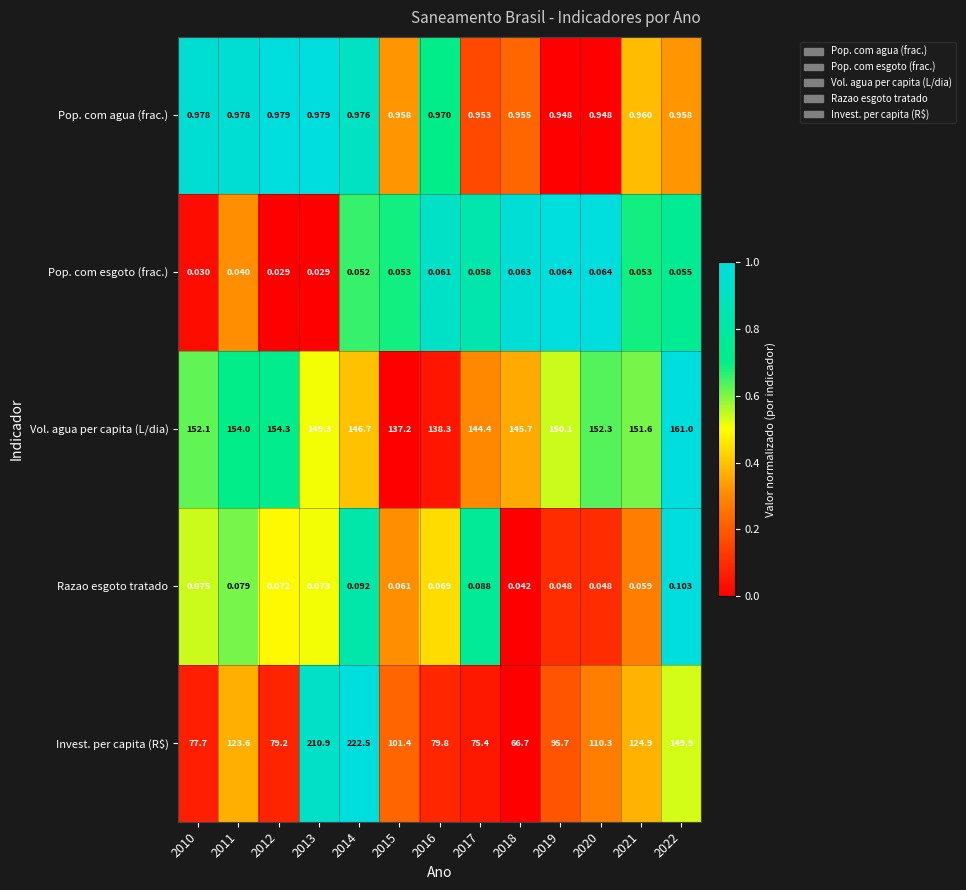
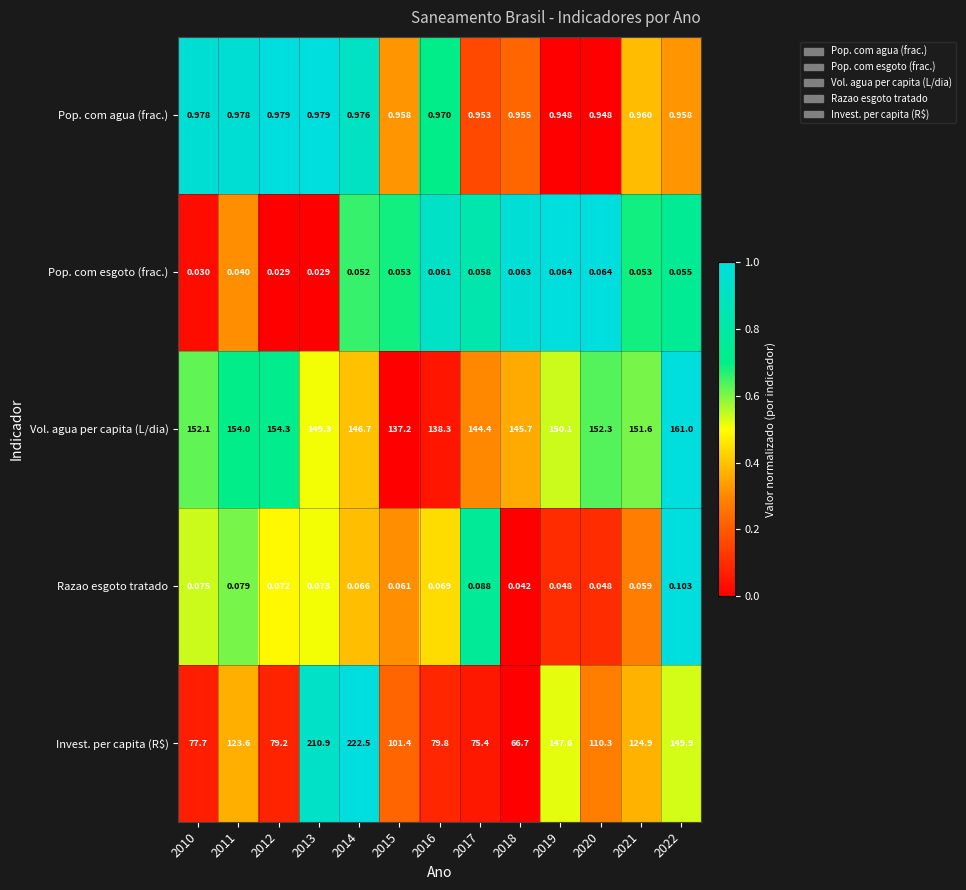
  {
    "Pop. com agua (frac.)": {
      "2010": 0.978,
      "2011": 0.978,
      "2012": 0.979,
      "2013": 0.979,
      "2014": 0.976,
      "2015": 0.958,
      "2016": 0.970,
      "2017": 0.953,
      "2018": 0.955,
      "2019": 0.948,
      "2020": 0.948,
      "2021": 0.960,
      "2022": 0.958
    },
    "Pop. com esgoto (frac.)": {
      "2010": 0.030,
      "2011": 0.040,
      "2012": 0.029,
      "2013": 0.029,
      "2014": 0.052,
      "2015": 0.053,
      "2016": 0.061,
      "2017": 0.058,
      "2018": 0.063,
      "2019": 0.064,
      "2020": 0.064,
      "2021": 0.053,
      "2022": 0.055
    },
    "Vol. agua per capita (L/dia)": {
      "2010": 152.1,
      "2011": 154.0,
      "2012": 154.3,
      "2013": 149.3,
      "2014": 146.7,
      "2015": 137.2,
      "2016": 138.3,
      "2017": 144.4,
      "2018": 145.7,
      "2019": 150.1,
      "2020": 152.3,
      "2021": 151.6,
      "2022": 161.0
    },
    "Razao esgoto tratado": {
      "2010": 0.075,
      "2011": 0.079,
      "2012": 0.072,
      "2013": 0.073,
-     "2014": 0.092,
+     "2014": 0.066,
      "2015": 0.061,
      "2016": 0.069,
      "2017": 0.088,
      "2018": 0.042,
      "2019": 0.048,
      "2020": 0.048,
      "2021": 0.059,
      "2022": 0.103
    },
    "Invest. per capita (R$)": {
      "2010": 77.7,
      "2011": 123.6,
      "2012": 79.2,
      "2013": 210.9,
      "2014": 222.5,
      "2015": 101.4,
      "2016": 79.8,
      "2017": 75.4,
      "2018": 66.7,
-     "2019": 95.7,
+     "2019": 147.6,
      "2020": 110.3,
      "2021": 124.9,
      "2022": 149.9
    }
  }
